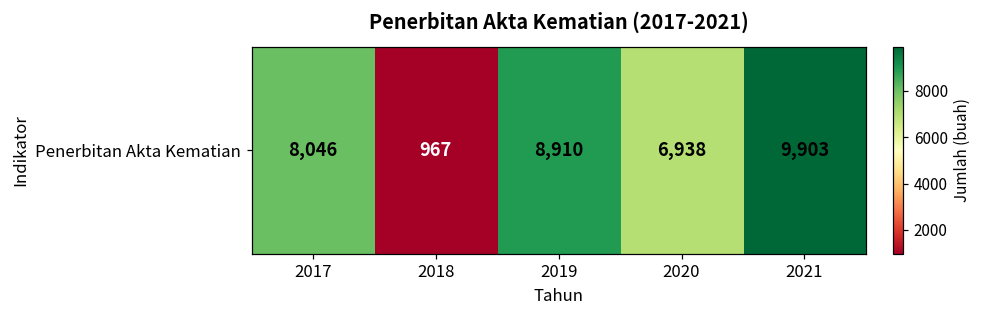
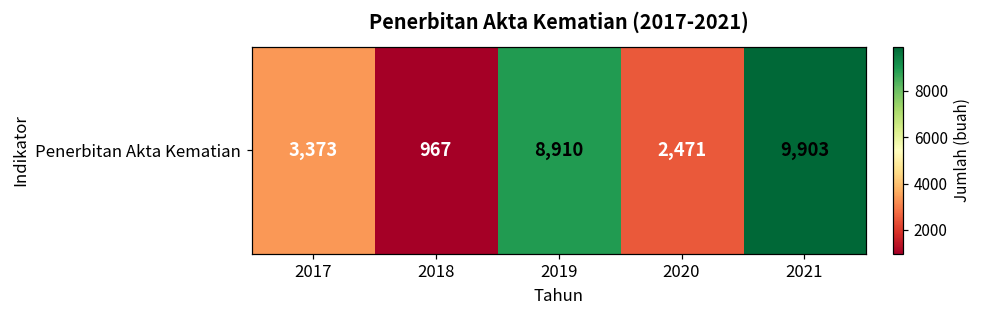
  {
    "Penerbitan Akta Kematian": {
-     "2017": "8,046",
+     "2017": "3,373",
      "2018": "967",
      "2019": "8,910",
-     "2020": "6,938",
+     "2020": "2,471",
      "2021": "9,903"
    }
  }
